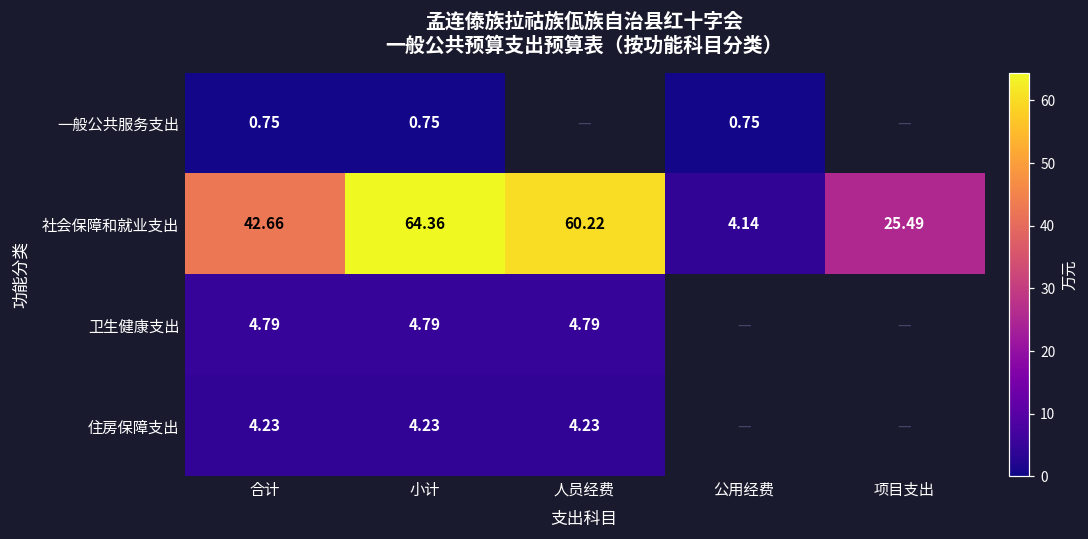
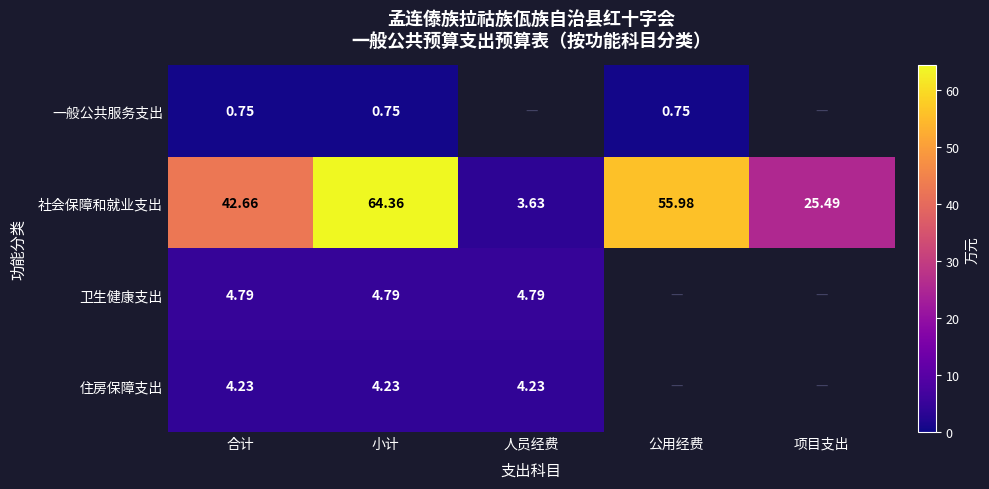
  {
    "一般公共服务支出": {
      "合计": 0.75,
      "小计": 0.75,
      "公用经费": 0.75
    },
    "社会保障和就业支出": {
      "合计": 42.66,
      "小计": 64.36,
-     "人员经费": 60.22,
-     "公用经费": 4.14,
+     "人员经费": 3.63,
+     "公用经费": 55.98,
      "项目支出": 25.49
    },
    "卫生健康支出": {
      "合计": 4.79,
      "小计": 4.79,
      "人员经费": 4.79
    },
    "住房保障支出": {
      "合计": 4.23,
      "小计": 4.23,
      "人员经费": 4.23
    }
  }
